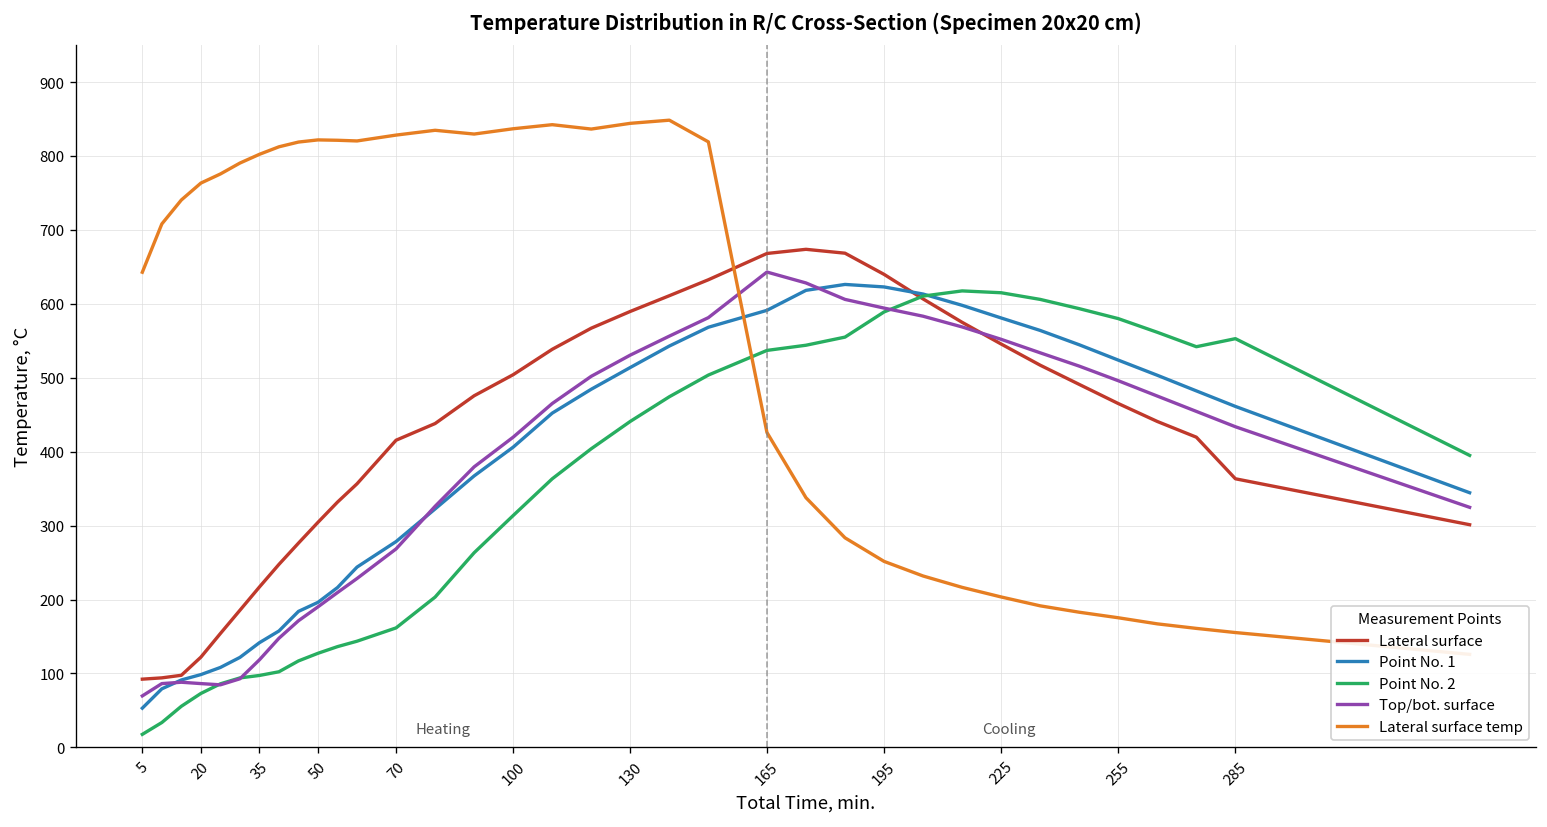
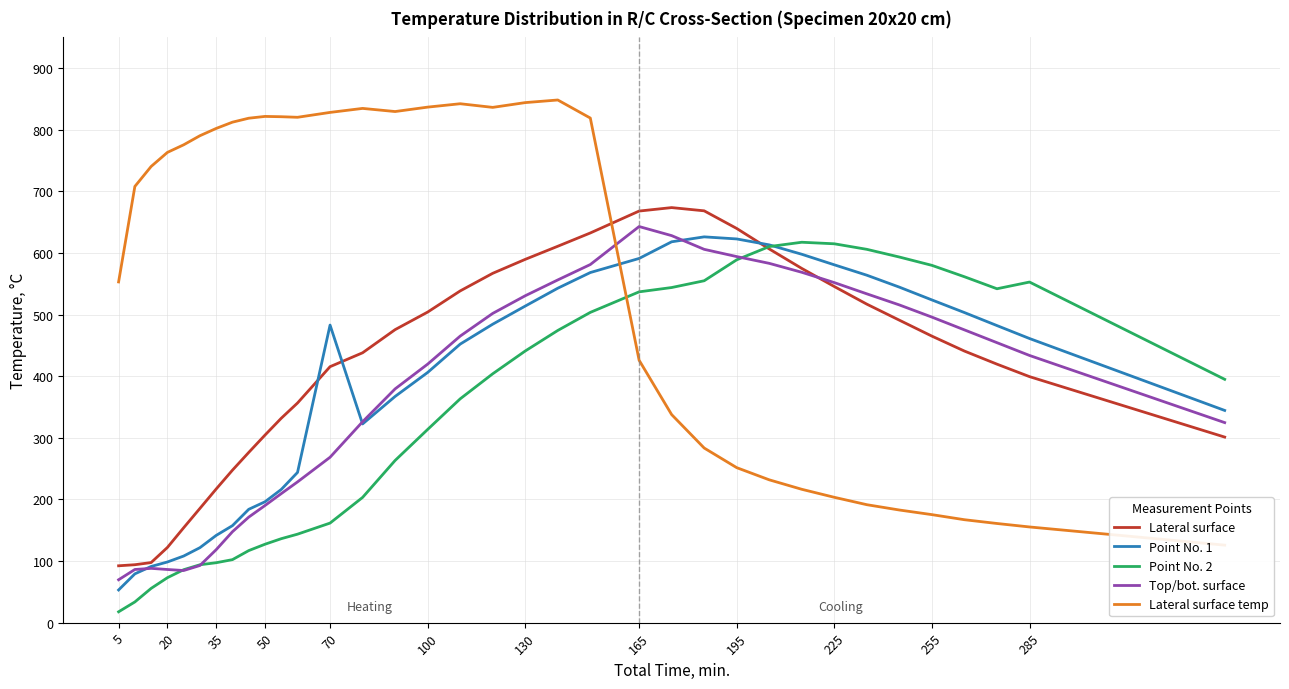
  {
    "Lateral surface": {
      "5": 90,
      "20": 120,
      "35": 220,
      "50": 300,
      "70": 420,
      "100": 500,
      "130": 590,
      "165": 670,
      "195": 640,
      "225": 550,
      "255": 470,
-     "285": 360
+     "285": 400
    },
    "Point No. 1": {
      "5": 50,
      "20": 100,
      "35": 140,
      "50": 200,
-     "70": 280,
+     "70": 480,
      "100": 410,
      "130": 510,
      "165": 590,
      "195": 620,
      "225": 580,
      "255": 520,
      "285": 460
    },
    "Point No. 2": {
      "5": 20,
      "20": 70,
      "35": 100,
      "50": 130,
      "70": 160,
      "100": 310,
      "130": 440,
      "165": 540,
      "195": 590,
      "225": 620,
      "255": 580,
      "285": 550
    },
    "Top/bot. surface": {
      "5": 70,
      "20": 90,
      "35": 120,
      "50": 190,
      "70": 270,
      "100": 420,
      "130": 530,
      "165": 640,
      "195": 590,
      "225": 550,
      "255": 500,
      "285": 430
    },
    "Lateral surface temp": {
-     "5": 640,
+     "5": 550,
      "20": 760,
      "35": 800,
      "50": 820,
      "70": 830,
      "100": 840,
      "130": 840,
      "165": 430,
      "195": 250,
      "225": 200,
      "255": 180,
      "285": 160
    }
  }
